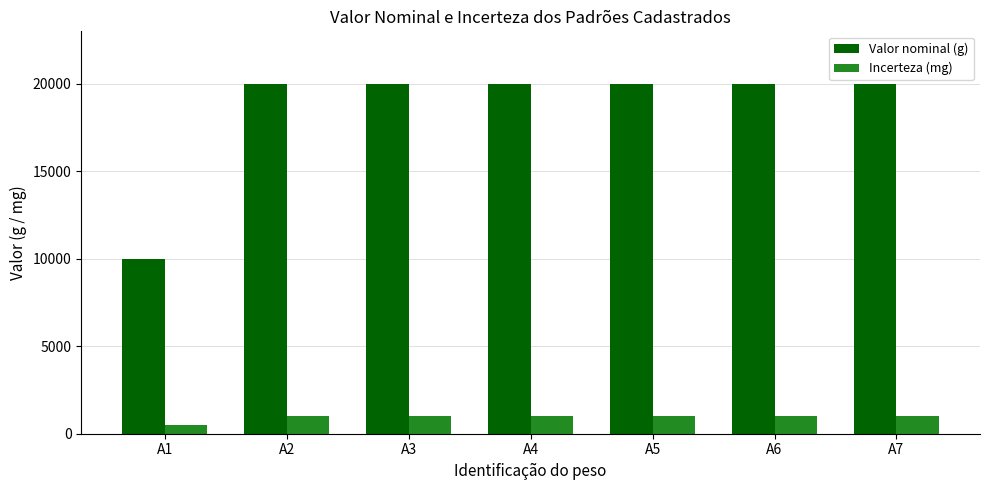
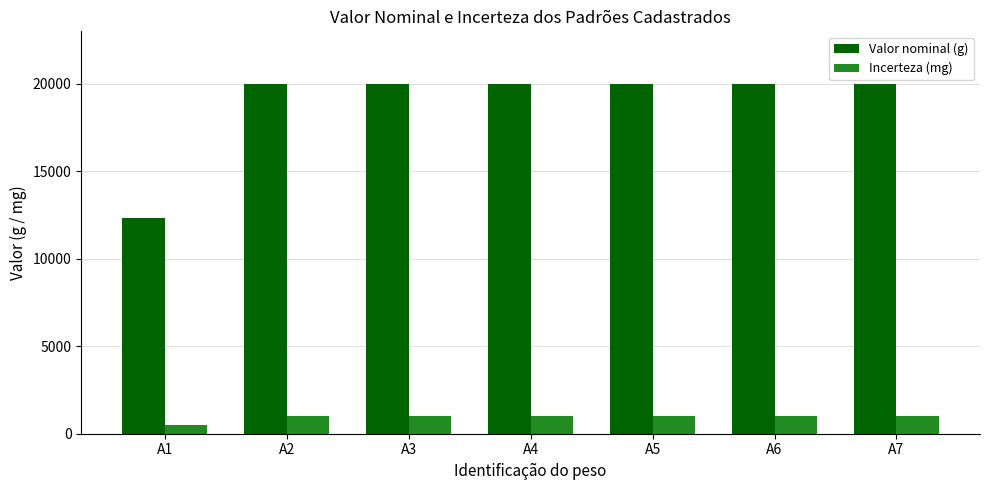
  {
    "Valor nominal (g)": {
-     "A1": 10000,
+     "A1": 12300,
      "A2": 20000,
      "A3": 20000,
      "A4": 20000,
      "A5": 20000,
      "A6": 20000,
      "A7": 20000
    },
    "Incerteza (mg)": {
      "A1": 500,
      "A2": 1000,
      "A3": 1000,
      "A4": 1000,
      "A5": 1000,
      "A6": 1000,
      "A7": 1000
    }
  }
